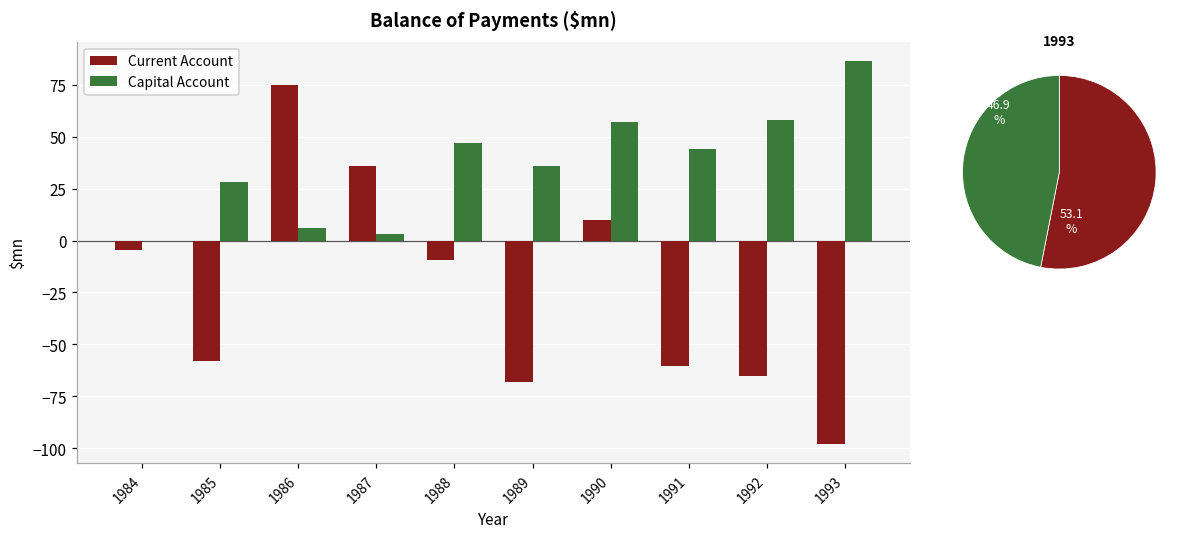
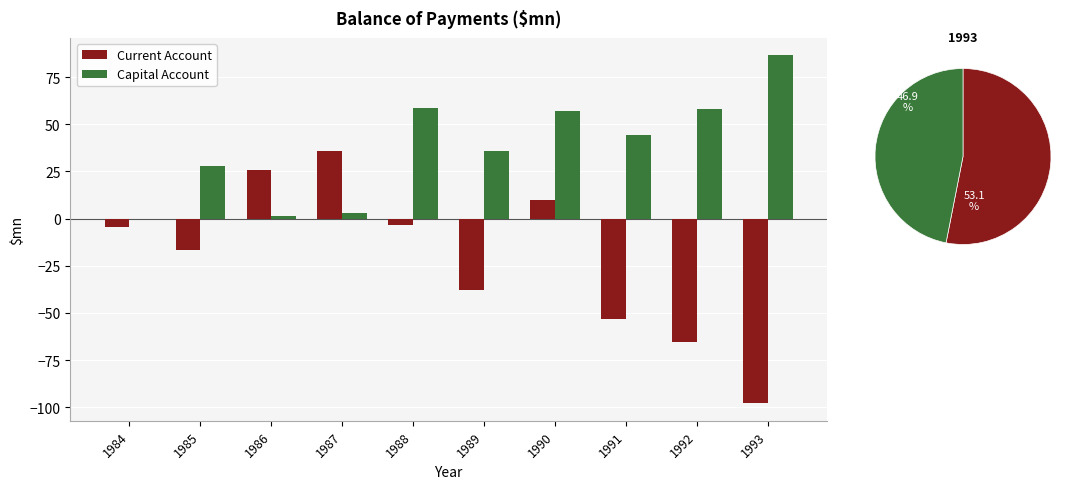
  {
    "Balance of Payments ($mn)": {
      "Current Account": {
        "1984": -5,
-       "1985": -58,
-       "1986": 75,
+       "1985": -17,
+       "1986": 26,
        "1987": 36,
-       "1988": -9,
-       "1989": -68,
+       "1988": -3,
+       "1989": -38,
        "1990": 10,
-       "1991": -61,
+       "1991": -53,
        "1992": -65,
        "1993": -98
      },
      "Capital Account": {
        "1985": 28,
-       "1986": 6,
+       "1986": 1,
        "1987": 3,
-       "1988": 47,
+       "1988": 58,
        "1989": 36,
        "1990": 57,
        "1991": 44,
        "1992": 58,
        "1993": 87
      }
    }
  }
